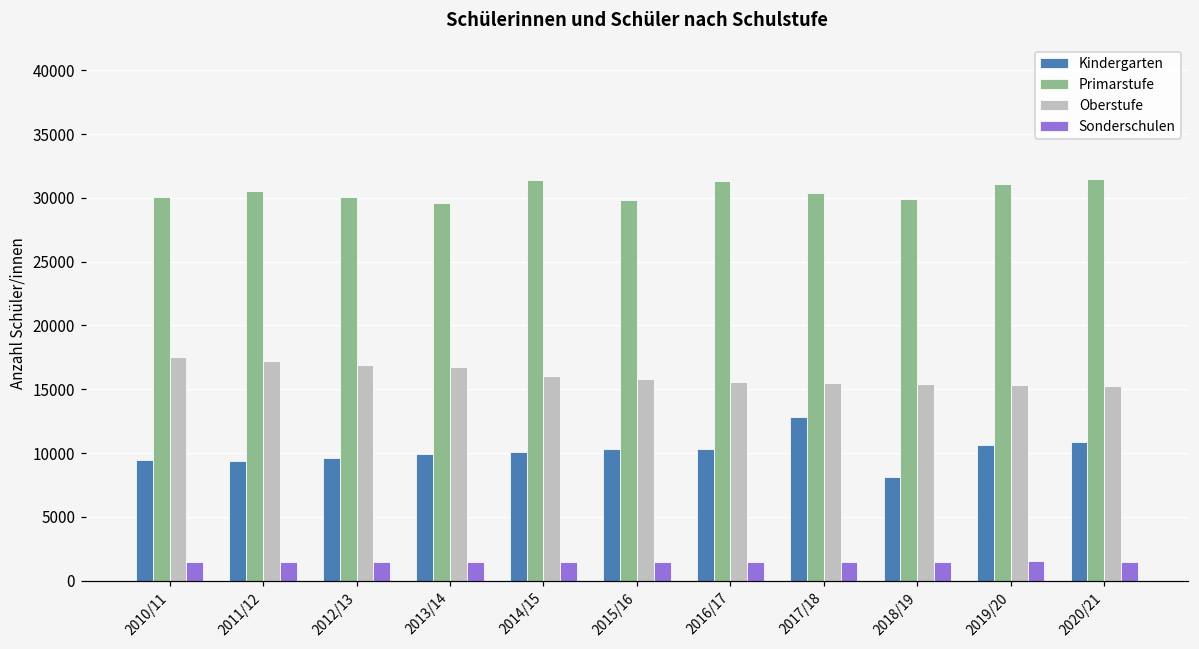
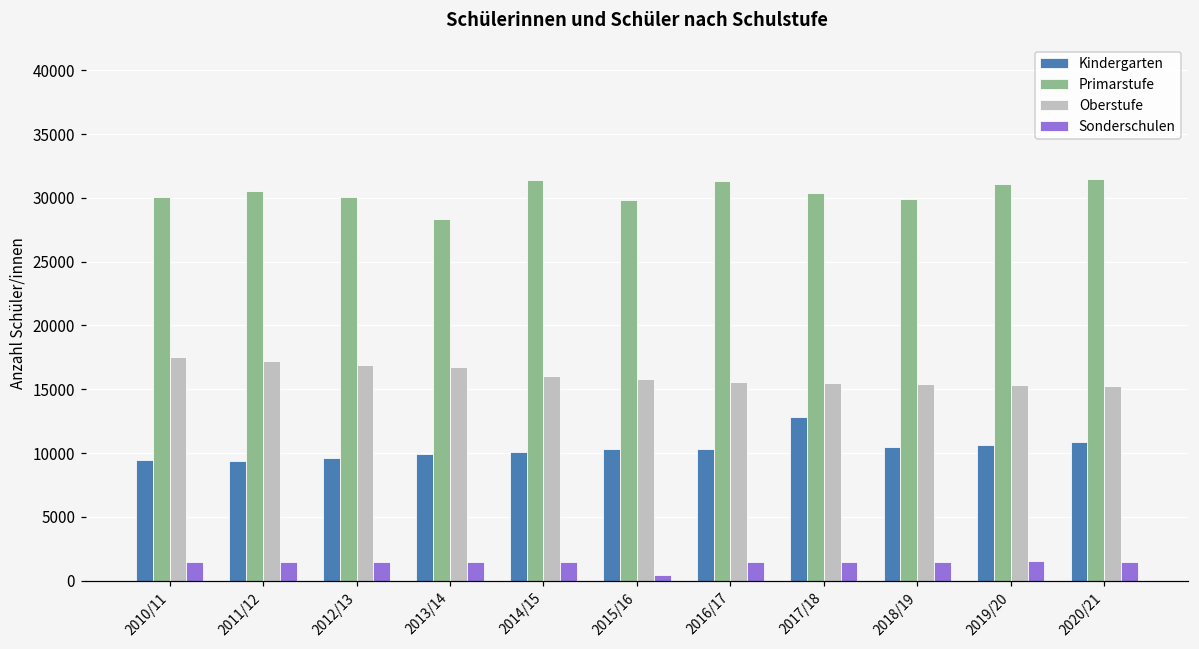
  {
    "Kindergarten": {
      "2010/11": 9400,
      "2011/12": 9400,
      "2012/13": 9700,
      "2013/14": 9900,
      "2014/15": 10100,
      "2015/16": 10300,
      "2016/17": 10300,
      "2017/18": 12800,
-     "2018/19": 8100,
+     "2018/19": 10500,
      "2019/20": 10600,
      "2020/21": 10900
    },
    "Primarstufe": {
      "2010/11": 30100,
      "2011/12": 30500,
      "2012/13": 30100,
-     "2013/14": 29600,
+     "2013/14": 28300,
      "2014/15": 31400,
      "2015/16": 29800,
      "2016/17": 31300,
      "2017/18": 30400,
      "2018/19": 29900,
      "2019/20": 31100,
      "2020/21": 31500
    },
    "Oberstufe": {
      "2010/11": 17500,
      "2011/12": 17200,
      "2012/13": 16900,
      "2013/14": 16800,
      "2014/15": 16100,
      "2015/16": 15800,
      "2016/17": 15500,
      "2017/18": 15500,
      "2018/19": 15400,
      "2019/20": 15300,
      "2020/21": 15300
    },
    "Sonderschulen": {
      "2010/11": 1500,
      "2011/12": 1400,
      "2012/13": 1400,
      "2013/14": 1400,
      "2014/15": 1500,
-     "2015/16": 1500,
+     "2015/16": 500,
      "2016/17": 1500,
      "2017/18": 1500,
      "2018/19": 1500,
      "2019/20": 1500,
      "2020/21": 1500
    }
  }
